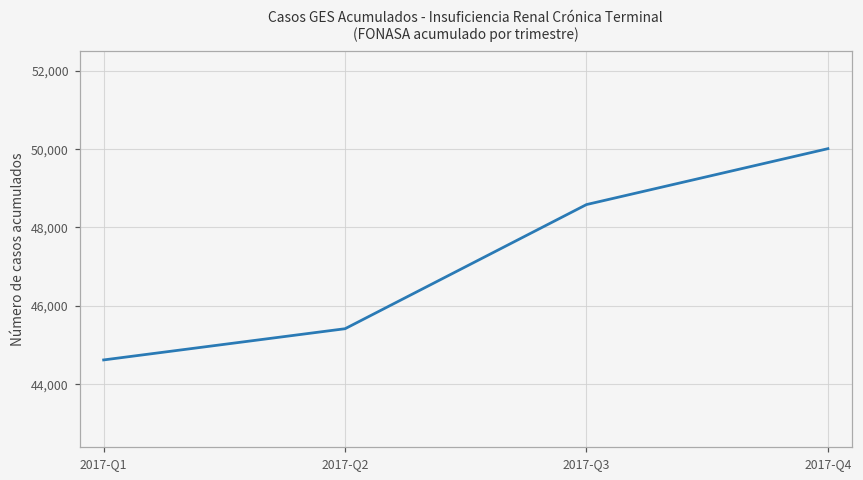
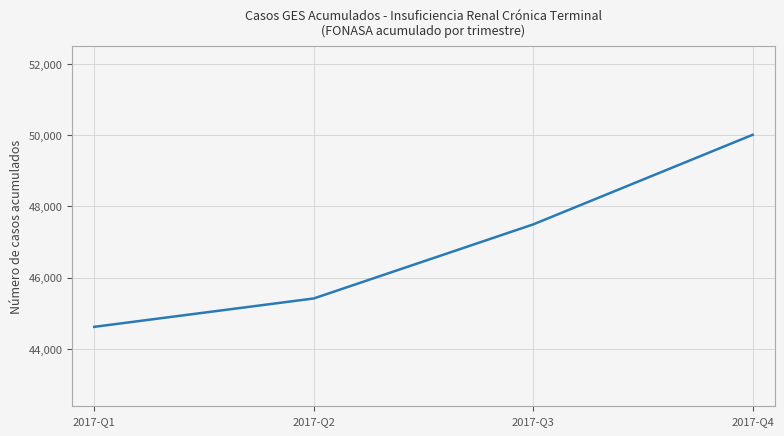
  {
    "2017-Q1": "44,600",
    "2017-Q2": "45,400",
-   "2017-Q3": "48,600",
+   "2017-Q3": "47,500",
    "2017-Q4": "50,000"
  }
